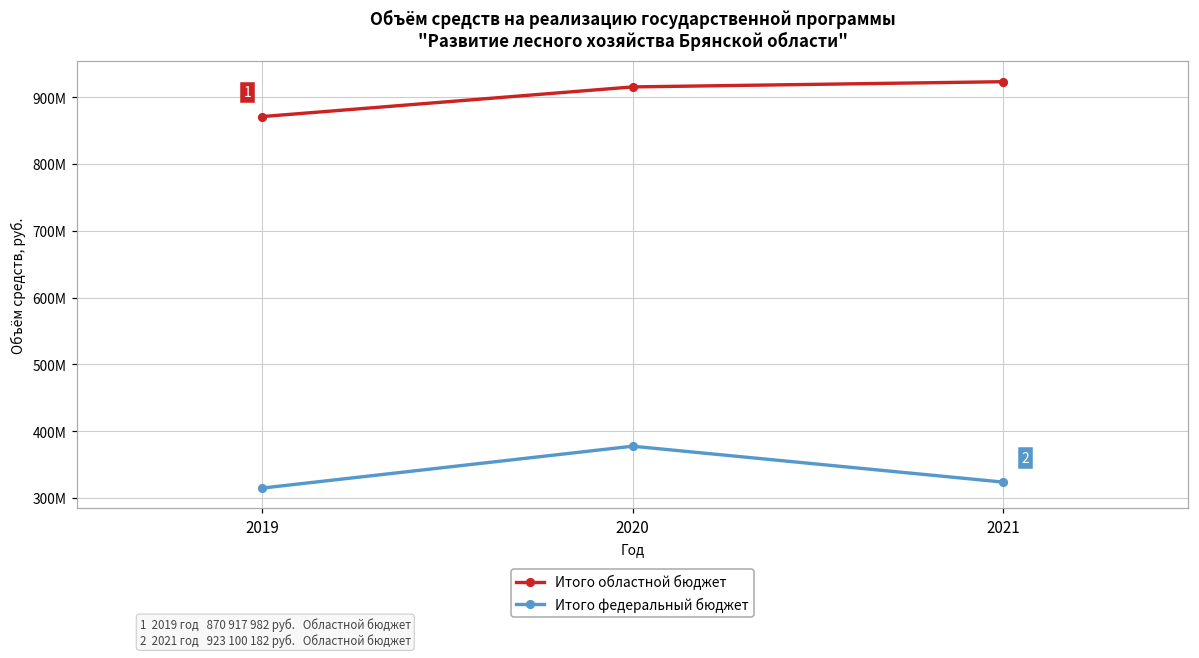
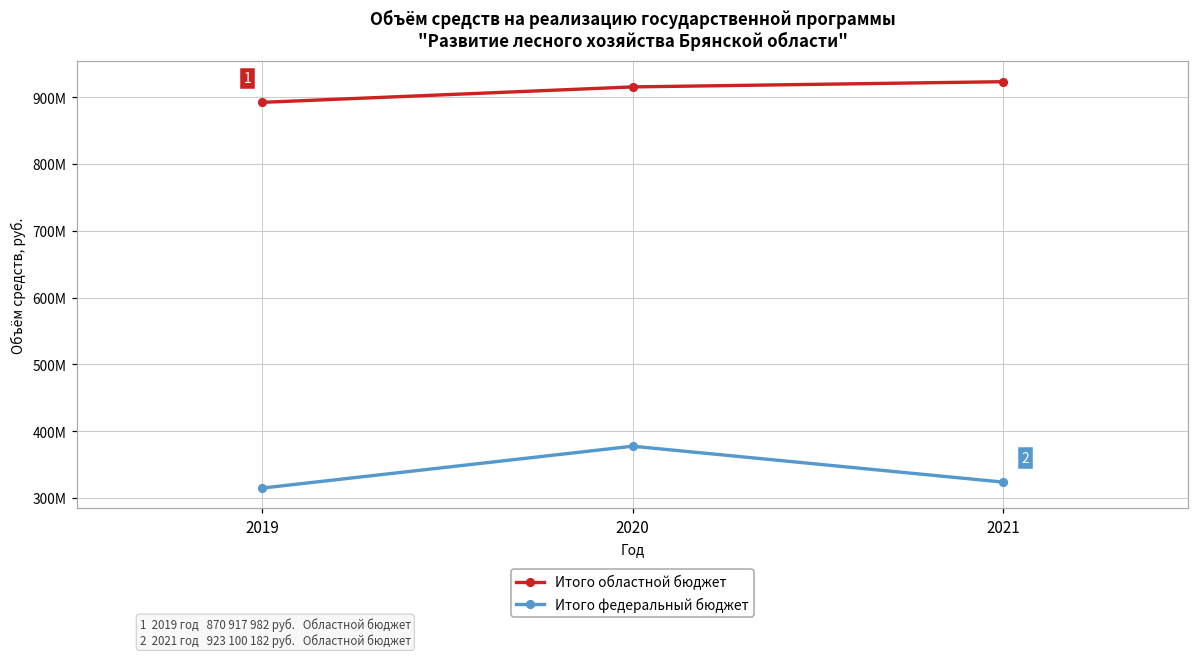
  {
    "Итого областной бюджет": {
-     "2019": 870000000,
+     "2019": 890000000,
      "2020": 920000000,
      "2021": 920000000
    },
    "Итого федеральный бюджет": {
      "2019": 310000000,
      "2020": 380000000
    }
  }
